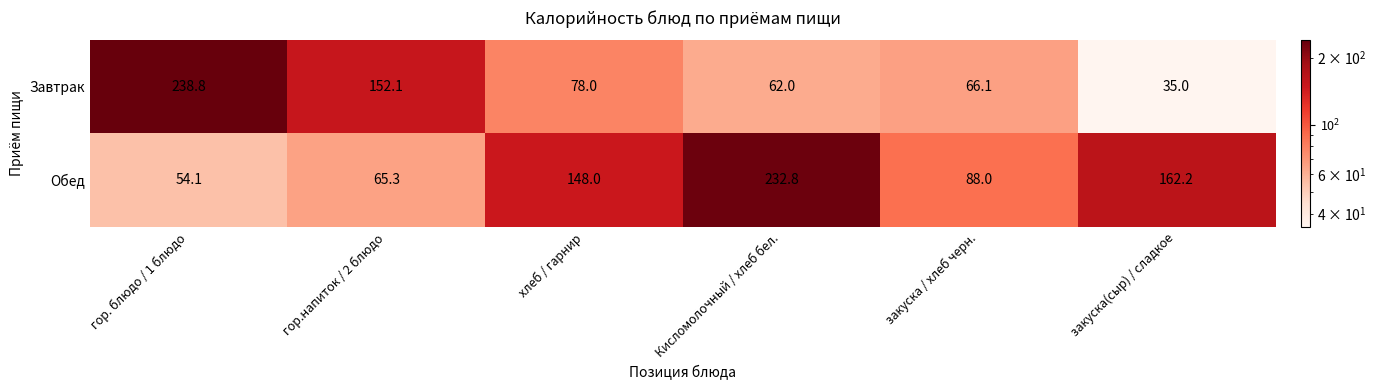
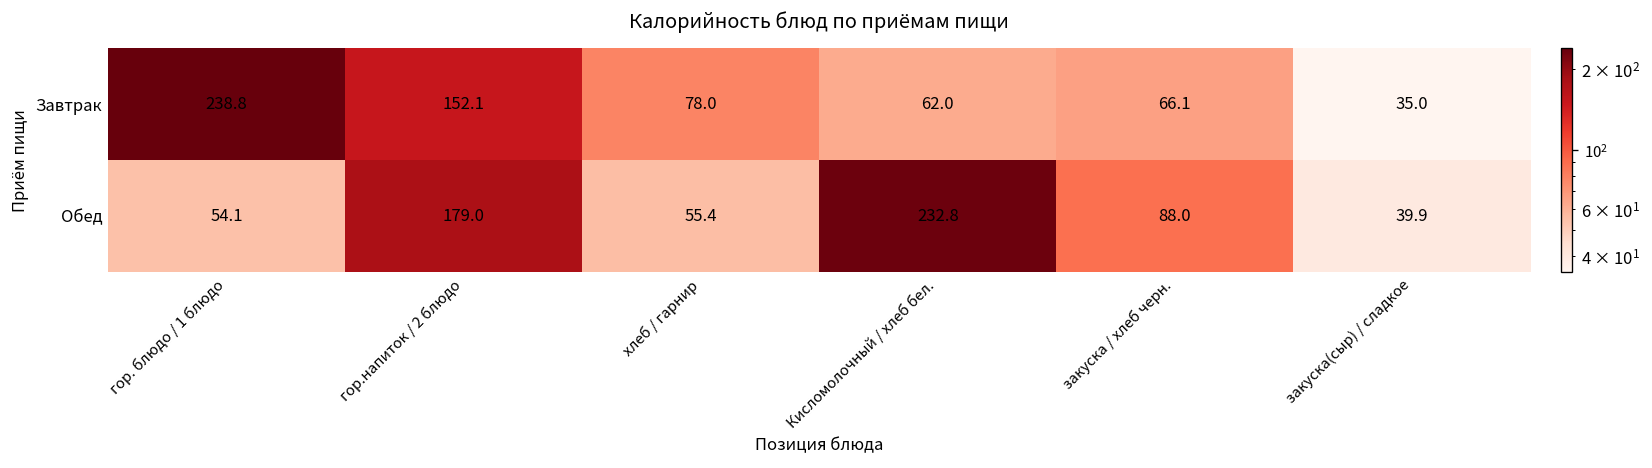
  {
    "Завтрак": {
      "гор. блюдо / 1 блюдо": 238.8,
      "гор.напиток / 2 блюдо": 152.1,
      "хлеб / гарнир": 78.0,
      "Кисломолочный / хлеб бел.": 62.0,
      "закуска / хлеб черн.": 66.1,
      "закуска(сыр) / сладкое": 35.0
    },
    "Обед": {
      "гор. блюдо / 1 блюдо": 54.1,
-     "гор.напиток / 2 блюдо": 65.3,
-     "хлеб / гарнир": 148.0,
+     "гор.напиток / 2 блюдо": 179.0,
+     "хлеб / гарнир": 55.4,
      "Кисломолочный / хлеб бел.": 232.8,
      "закуска / хлеб черн.": 88.0,
-     "закуска(сыр) / сладкое": 162.2
+     "закуска(сыр) / сладкое": 39.9
    }
  }
